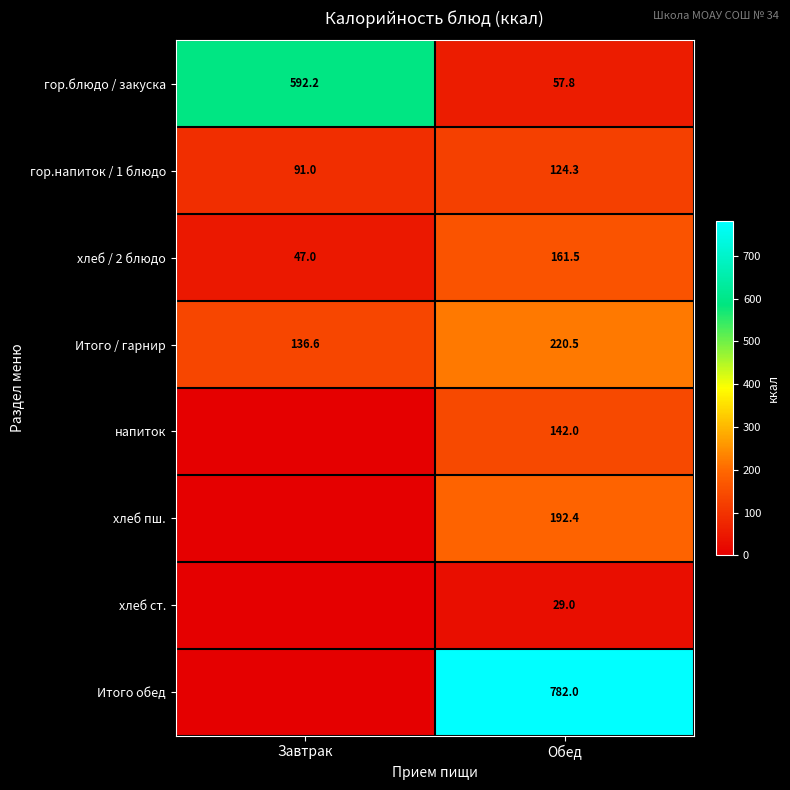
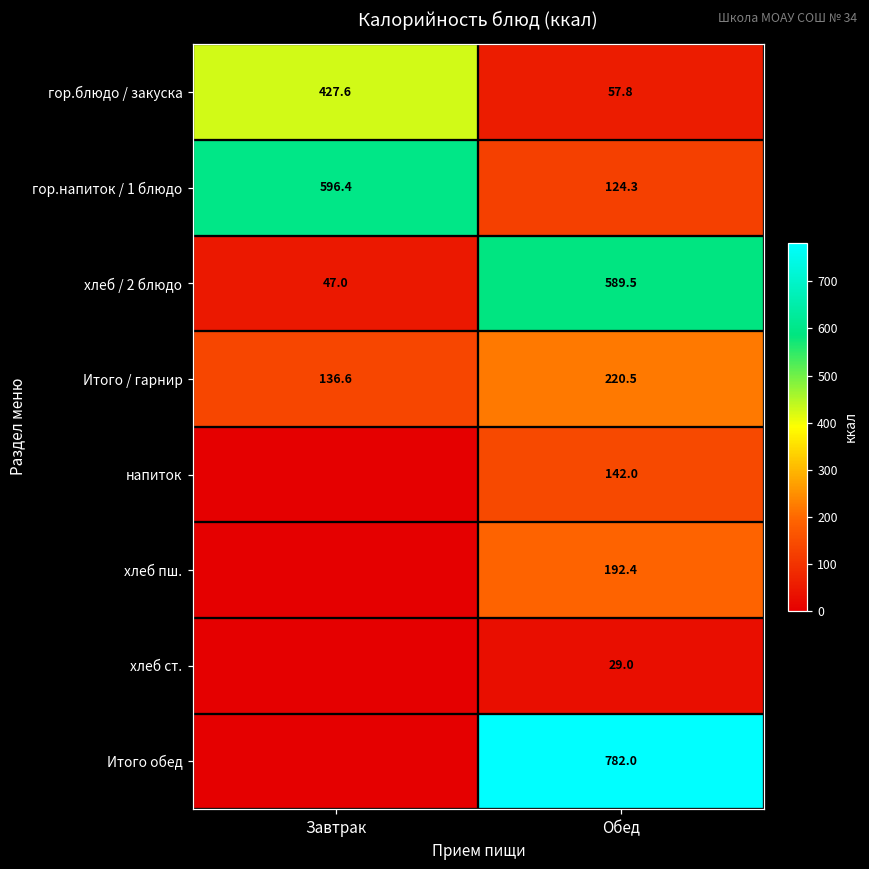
  {
    "гор.блюдо / закуска": {
-     "Завтрак": 592.2,
+     "Завтрак": 427.6,
      "Обед": 57.8
    },
    "гор.напиток / 1 блюдо": {
-     "Завтрак": 91.0,
+     "Завтрак": 596.4,
      "Обед": 124.3
    },
    "хлеб / 2 блюдо": {
      "Завтрак": 47.0,
-     "Обед": 161.5
+     "Обед": 589.5
    },
    "Итого / гарнир": {
      "Завтрак": 136.6,
      "Обед": 220.5
    },
    "напиток": {
      "Обед": 142.0
    },
    "хлеб пш.": {
      "Обед": 192.4
    },
    "хлеб ст.": {
      "Обед": 29.0
    },
    "Итого обед": {
      "Обед": 782.0
    }
  }
